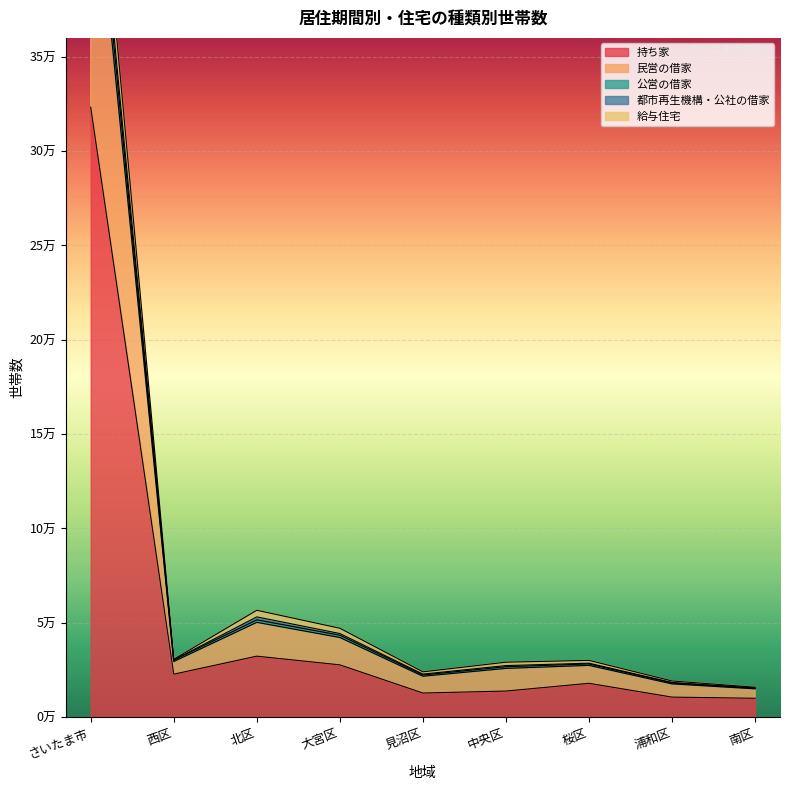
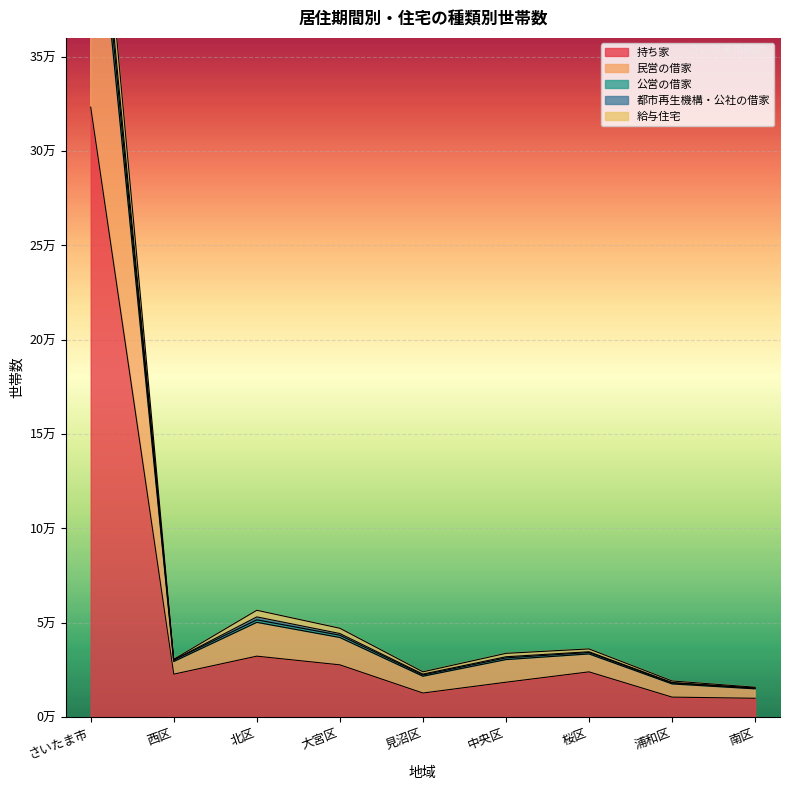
  {
    "持ち家": {
      "さいたま市": "32.3万",
      "西区": "2.3万",
      "北区": "3.2万",
      "大宮区": "2.8万",
      "見沼区": "1.3万",
-     "中央区": "1.4万",
-     "桜区": "1.8万",
+     "中央区": "1.9万",
+     "桜区": "2.4万",
      "浦和区": "1.1万",
      "南区": "1.0万"
    }
  }
